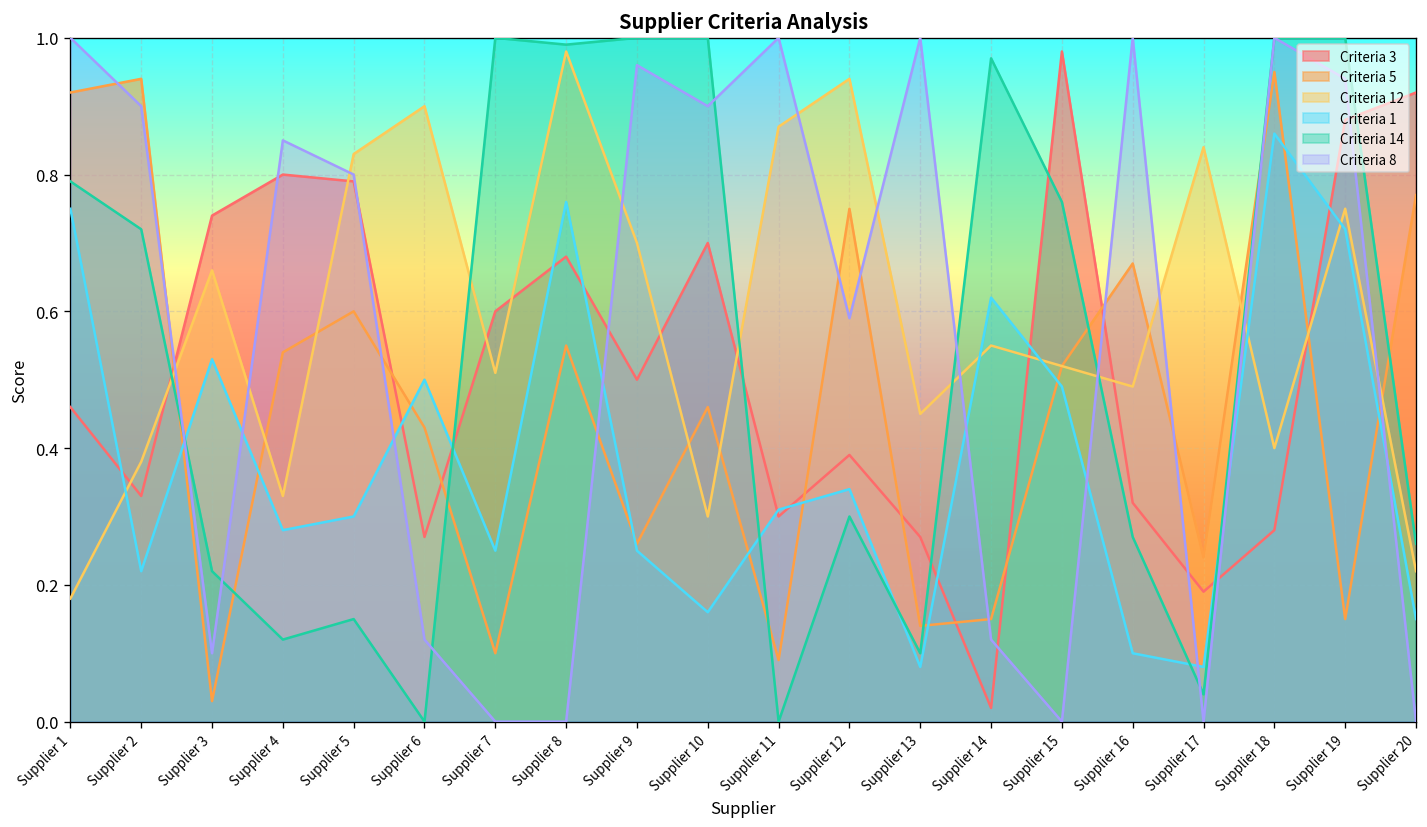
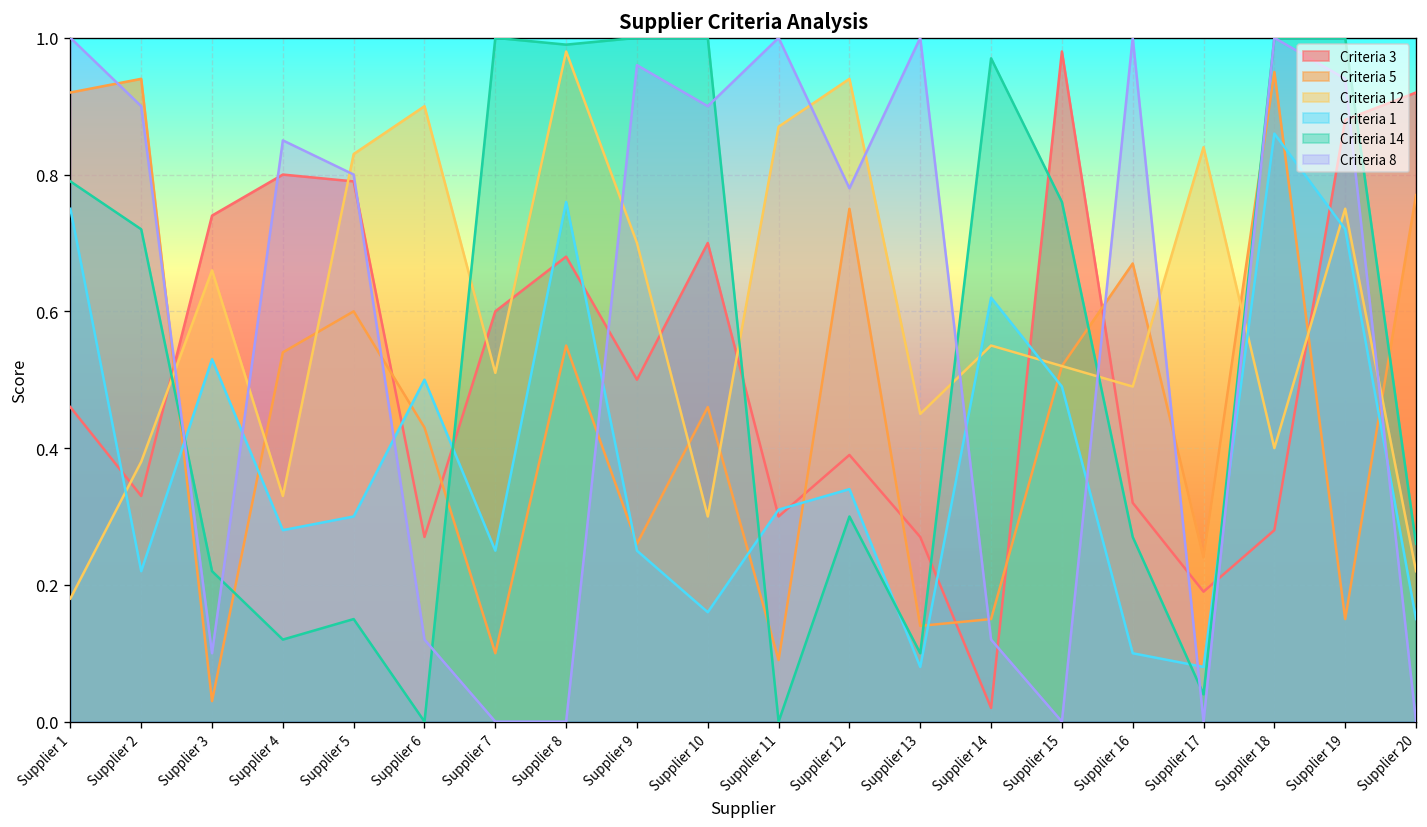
  {
    "Criteria 8": {
      "Supplier 1": 1.00,
      "Supplier 2": 0.90,
      "Supplier 3": 0.10,
      "Supplier 4": 0.85,
      "Supplier 5": 0.80,
      "Supplier 6": 0.12,
      "Supplier 7": 0.00,
      "Supplier 8": 0.00,
      "Supplier 9": 0.96,
      "Supplier 10": 0.90,
      "Supplier 11": 1.00,
-     "Supplier 12": 0.59,
+     "Supplier 12": 0.78,
      "Supplier 13": 1.00,
      "Supplier 14": 0.12,
      "Supplier 15": 0.00,
      "Supplier 16": 1.00,
      "Supplier 17": 0.00,
      "Supplier 20": 0.00
    }
  }
